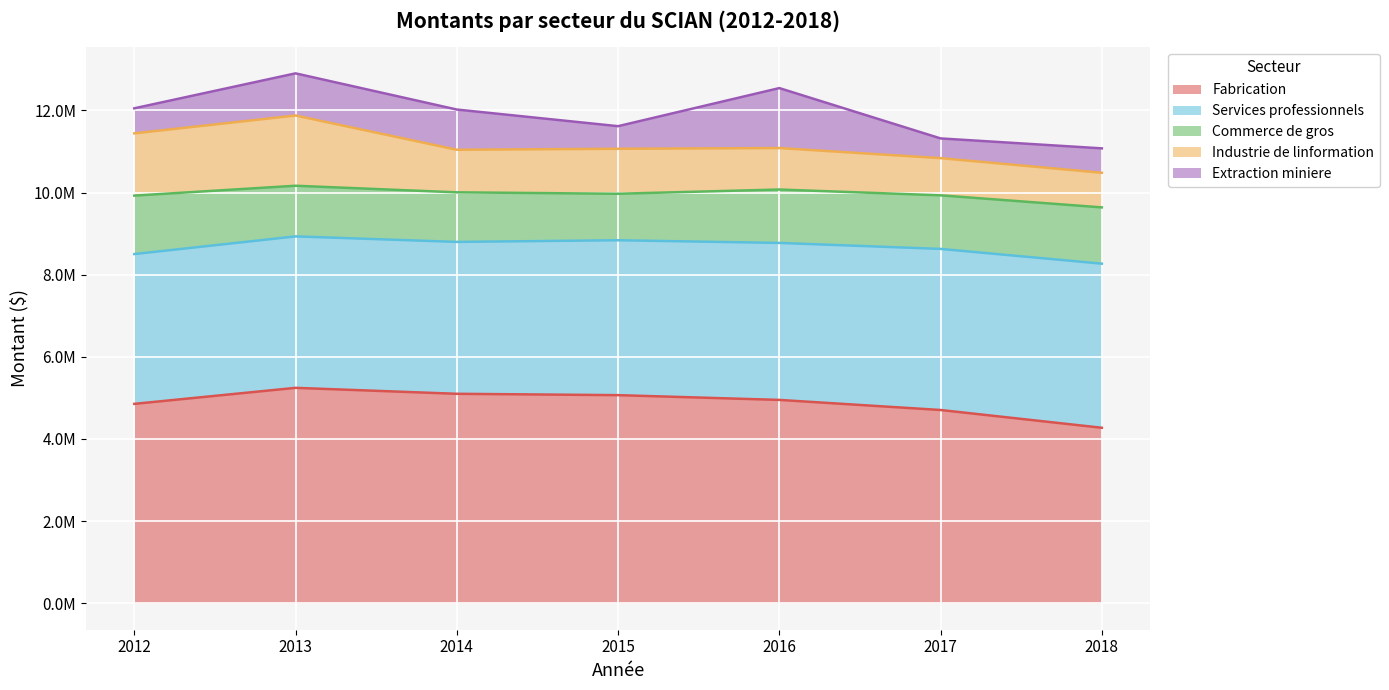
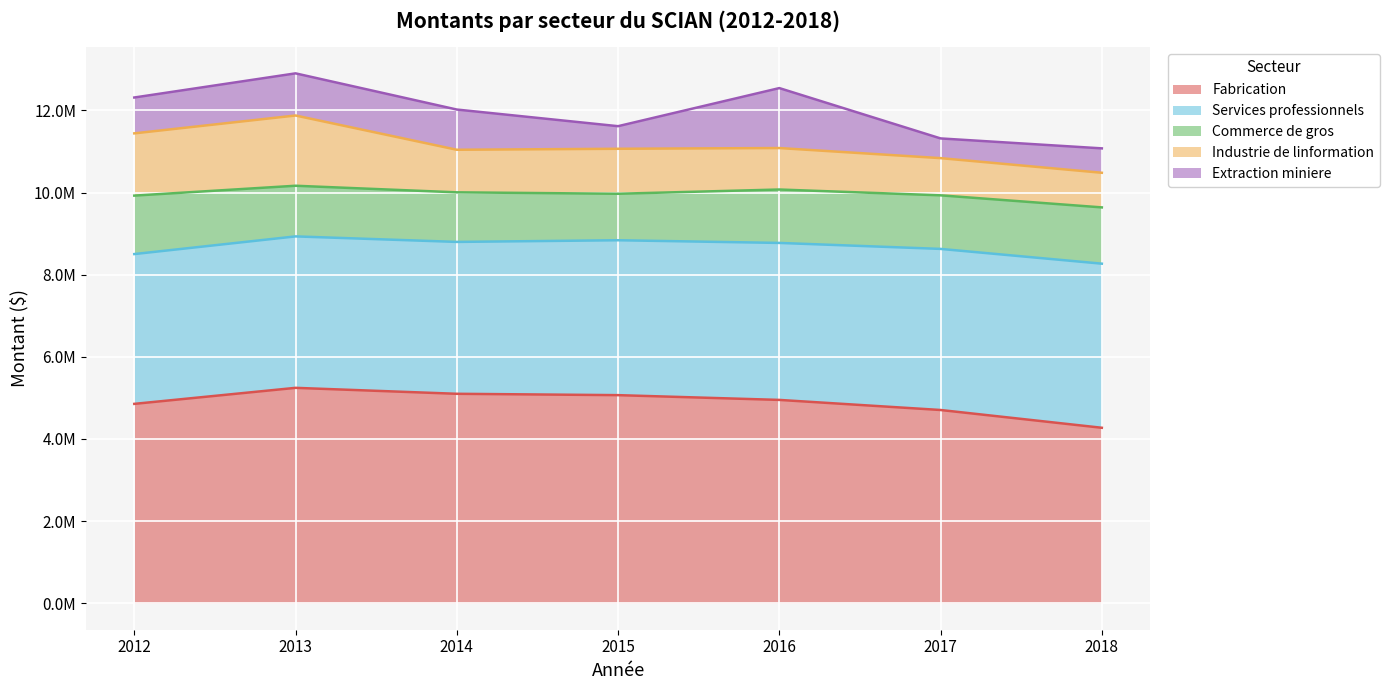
  {
    "Fabrication": {
      "2012": 4900000,
      "2013": 5200000,
      "2014": 5100000,
      "2015": 5100000,
      "2016": 5000000,
      "2017": 4700000,
      "2018": 4300000
    },
    "Services professionnels": {
      "2012": 3600000,
      "2013": 3700000,
      "2014": 3700000,
      "2015": 3800000,
      "2016": 3800000,
      "2017": 3900000,
      "2018": 4000000
    },
    "Commerce de gros": {
      "2012": 1400000,
      "2013": 1200000,
      "2014": 1200000,
      "2015": 1100000,
      "2016": 1300000,
      "2017": 1300000,
      "2018": 1400000
    },
    "Industrie de linformation": {
      "2012": 1500000,
      "2013": 1700000,
      "2014": 1000000,
      "2015": 1100000,
      "2016": 1000000,
      "2017": 900000,
      "2018": 800000
    },
    "Extraction miniere": {
-     "2012": 600000,
+     "2012": 900000,
      "2013": 1000000,
      "2014": 1000000,
      "2015": 600000,
      "2016": 1500000,
      "2017": 500000,
      "2018": 600000
    }
  }
